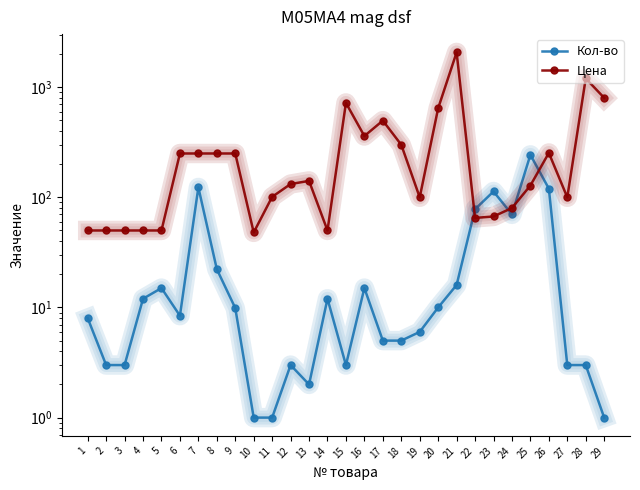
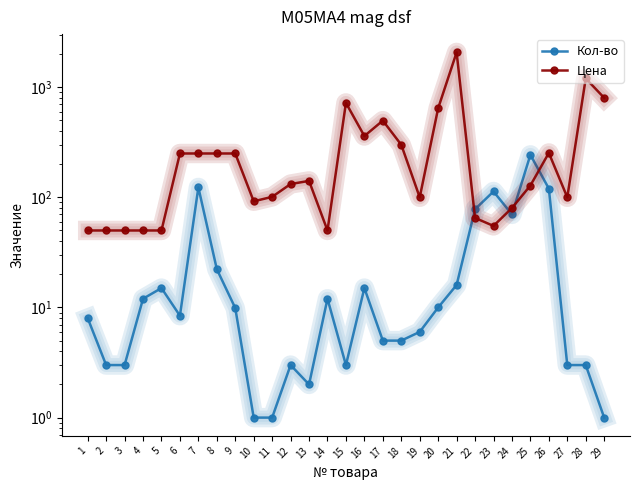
  {
    "Кол-во": {
      "1": 8,
      "2": 3,
      "3": 3,
      "4": 12,
      "5": 15,
      "6": 8,
      "7": 120,
      "8": 22,
      "9": 10,
      "10": 1,
      "11": 1,
      "12": 3,
      "13": 2,
      "14": 12,
      "15": 3,
      "16": 15,
      "17": 5,
      "18": 5,
      "19": 6,
      "20": 10,
      "21": 16,
      "22": 80,
      "23": 110,
      "24": 70,
      "25": 240,
      "26": 120,
      "27": 3,
      "28": 3,
      "29": 1
    },
    "Цена": {
      "1": 50,
      "2": 50,
      "3": 50,
      "4": 50,
      "5": 50,
      "6": 250,
      "7": 250,
      "8": 250,
      "9": 250,
-     "10": 50,
+     "10": 90,
      "11": 100,
      "12": 130,
      "13": 140,
      "14": 50,
      "15": 700,
      "16": 360,
      "17": 500,
      "18": 300,
      "19": 100,
      "20": 600,
      "21": 2100,
      "22": 70,
-     "23": 70,
+     "23": 60,
      "24": 80,
      "25": 130,
      "26": 250,
      "27": 100,
      "29": 800
    }
  }
